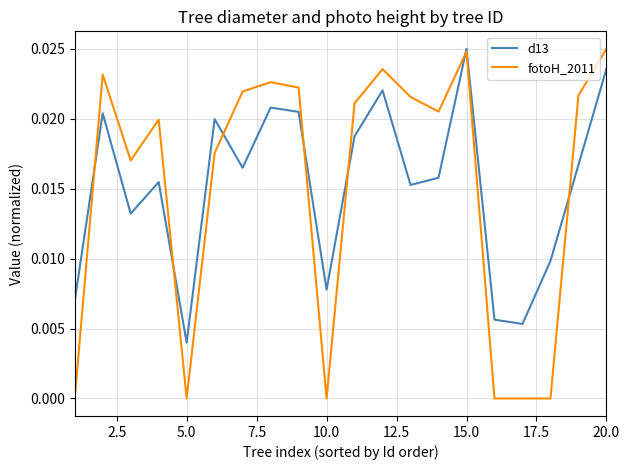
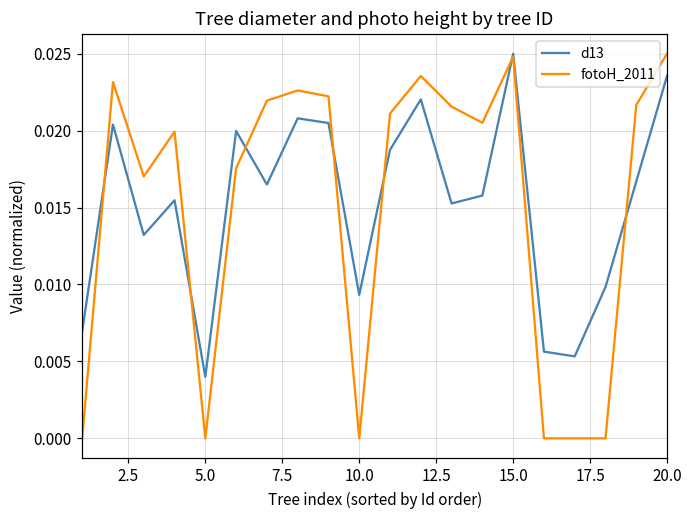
  {
    "d13": {
      "5.0": 0.0040,
-     "10.0": 0.0078,
+     "10.0": 0.0093,
      "15.0": 0.0250,
      "20.0": 0.0236
    },
    "fotoH_2011": {
      "5.0": 0.0000,
      "10.0": 0.0000,
      "15.0": 0.0248,
      "20.0": 0.0250
    }
  }
